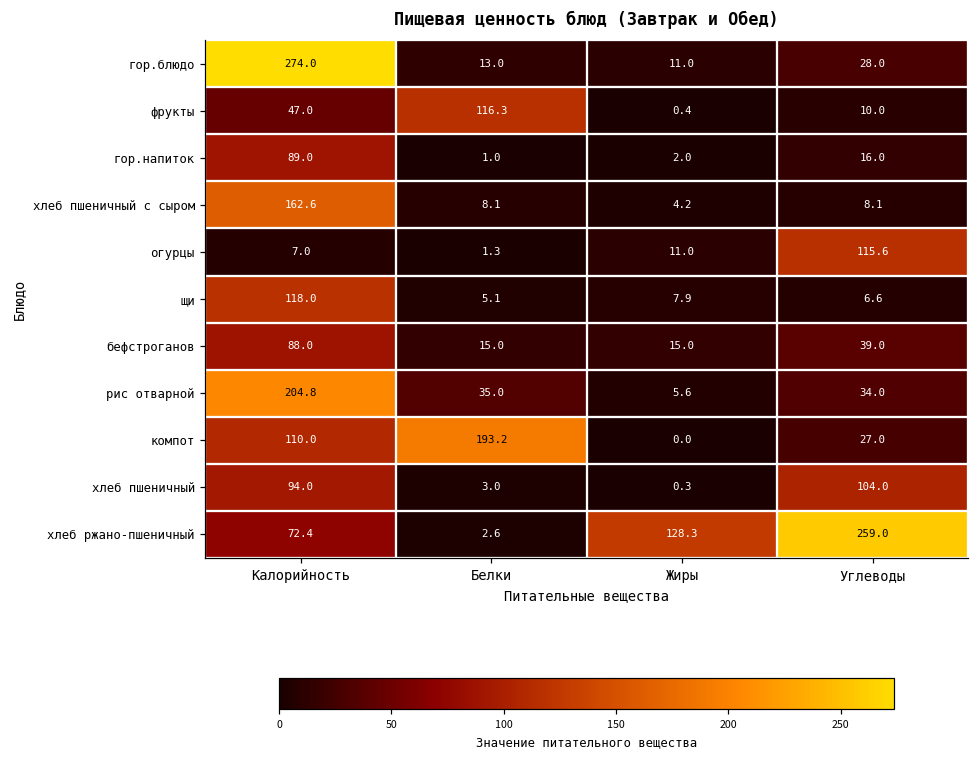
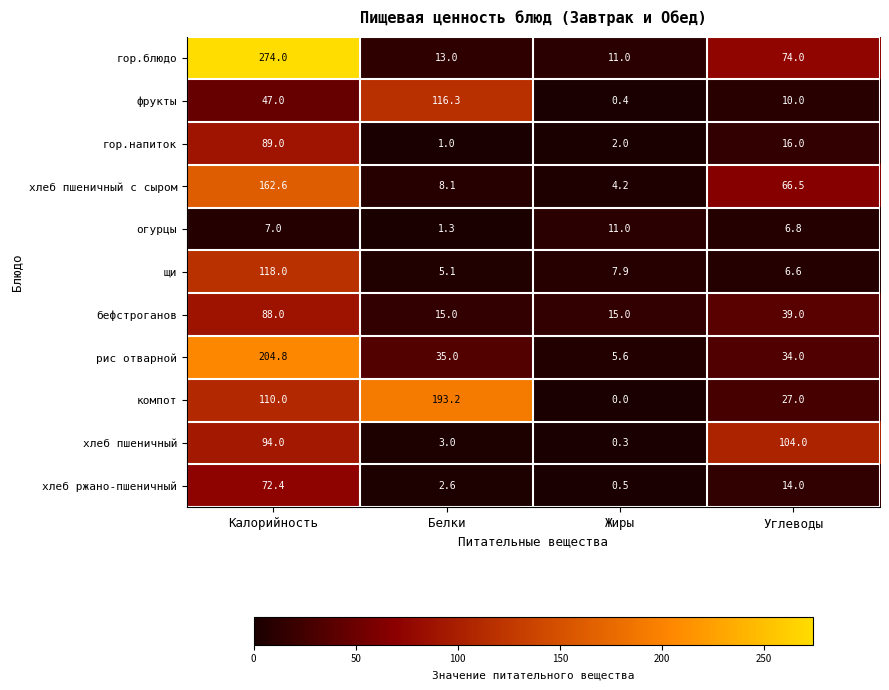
  {
    "гор.блюдо": {
      "Калорийность": 274.0,
      "Белки": 13.0,
      "Жиры": 11.0,
-     "Углеводы": 28.0
+     "Углеводы": 74.0
    },
    "фрукты": {
      "Калорийность": 47.0,
      "Белки": 116.3,
      "Жиры": 0.4,
      "Углеводы": 10.0
    },
    "гор.напиток": {
      "Калорийность": 89.0,
      "Белки": 1.0,
      "Жиры": 2.0,
      "Углеводы": 16.0
    },
    "хлеб пшеничный с сыром": {
      "Калорийность": 162.6,
      "Белки": 8.1,
      "Жиры": 4.2,
-     "Углеводы": 8.1
+     "Углеводы": 66.5
    },
    "огурцы": {
      "Калорийность": 7.0,
      "Белки": 1.3,
      "Жиры": 11.0,
-     "Углеводы": 115.6
+     "Углеводы": 6.8
    },
    "щи": {
      "Калорийность": 118.0,
      "Белки": 5.1,
      "Жиры": 7.9,
      "Углеводы": 6.6
    },
    "бефстроганов": {
      "Калорийность": 88.0,
      "Белки": 15.0,
      "Жиры": 15.0,
      "Углеводы": 39.0
    },
    "рис отварной": {
      "Калорийность": 204.8,
      "Белки": 35.0,
      "Жиры": 5.6,
      "Углеводы": 34.0
    },
    "компот": {
      "Калорийность": 110.0,
      "Белки": 193.2,
      "Жиры": 0.0,
      "Углеводы": 27.0
    },
    "хлеб пшеничный": {
      "Калорийность": 94.0,
      "Белки": 3.0,
      "Жиры": 0.3,
      "Углеводы": 104.0
    },
    "хлеб ржано-пшеничный": {
      "Калорийность": 72.4,
      "Белки": 2.6,
-     "Жиры": 128.3,
-     "Углеводы": 259.0
+     "Жиры": 0.5,
+     "Углеводы": 14.0
    }
  }
